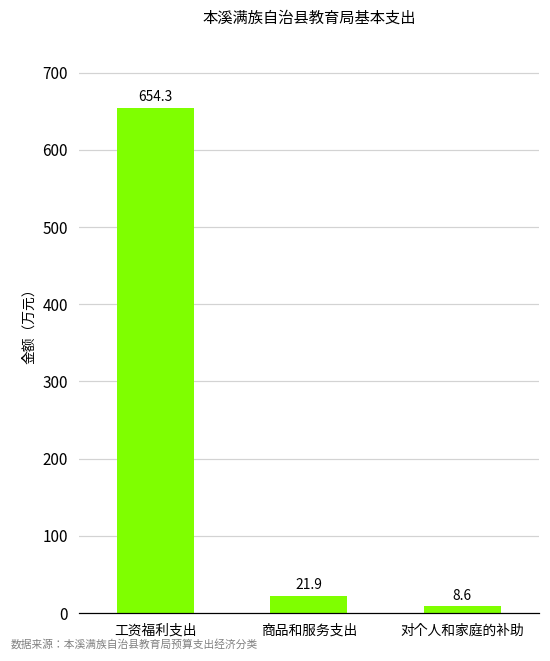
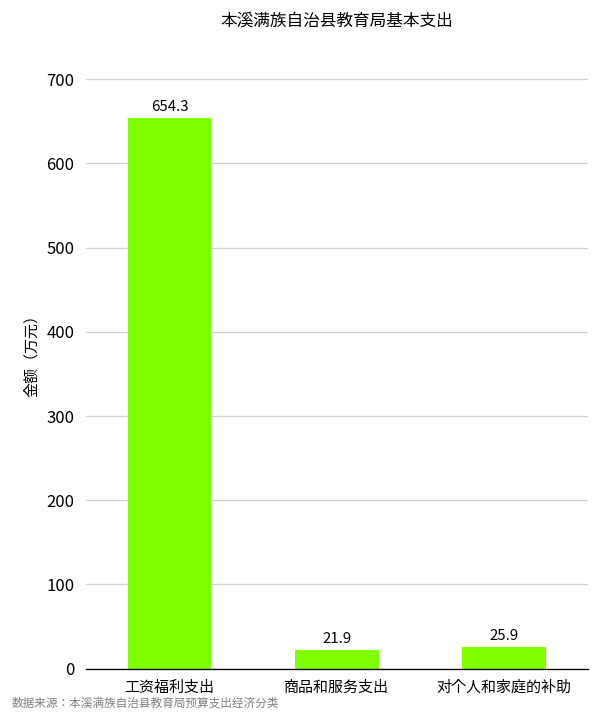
  {
    "工资福利支出": 654.3,
    "商品和服务支出": 21.9,
-   "对个人和家庭的补助": 8.6
+   "对个人和家庭的补助": 25.9
  }
